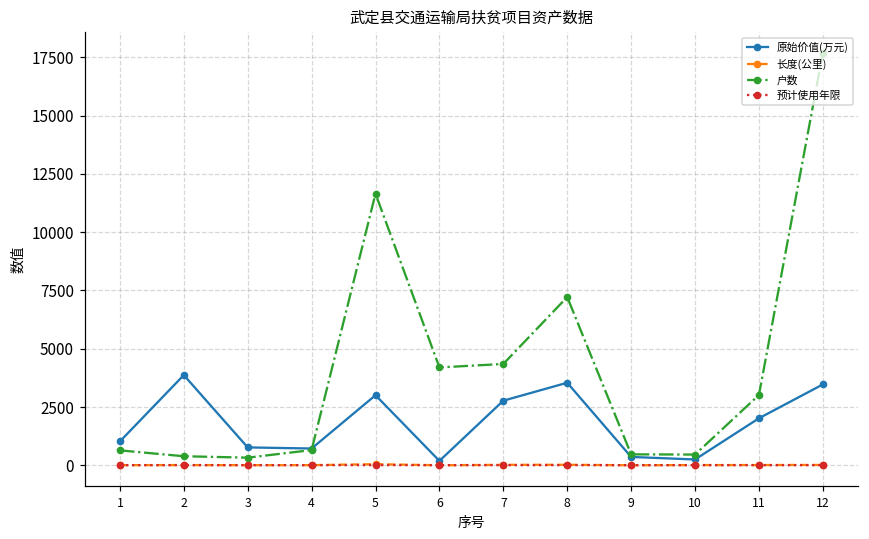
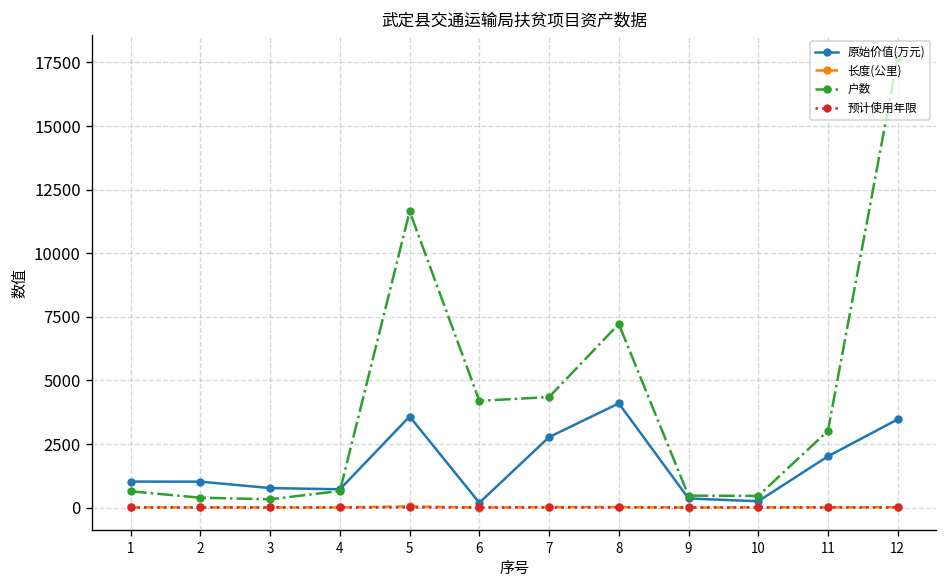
  {
    "原始价值(万元)": {
      "1": 1000,
-     "2": 3900,
+     "2": 1000,
      "3": 800,
-     "5": 3000,
+     "5": 3600,
      "6": 200,
      "7": 2800,
-     "8": 3500,
+     "8": 4100,
      "10": 300,
      "11": 2000,
      "12": 3500
    },
    "户数": {
      "1": 600,
      "2": 400,
      "3": 300,
      "5": 11700,
      "6": 4200,
      "7": 4300,
      "8": 7200,
      "10": 500,
      "11": 3000
    }
  }
